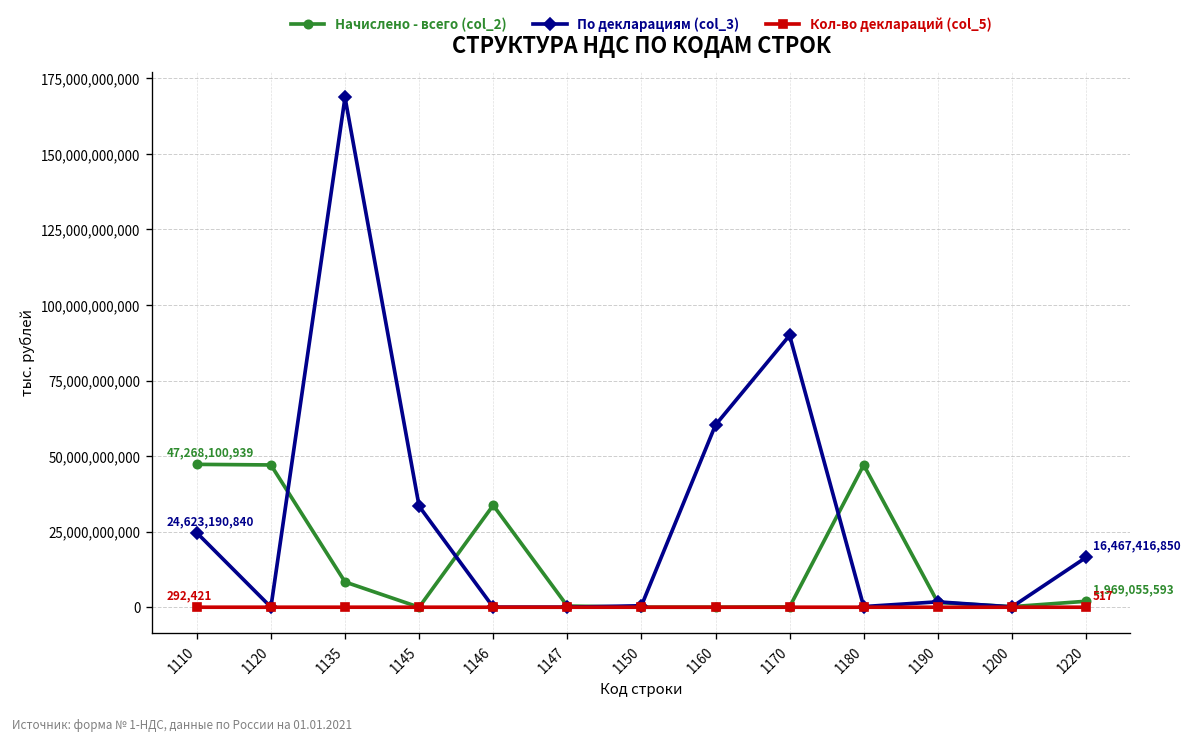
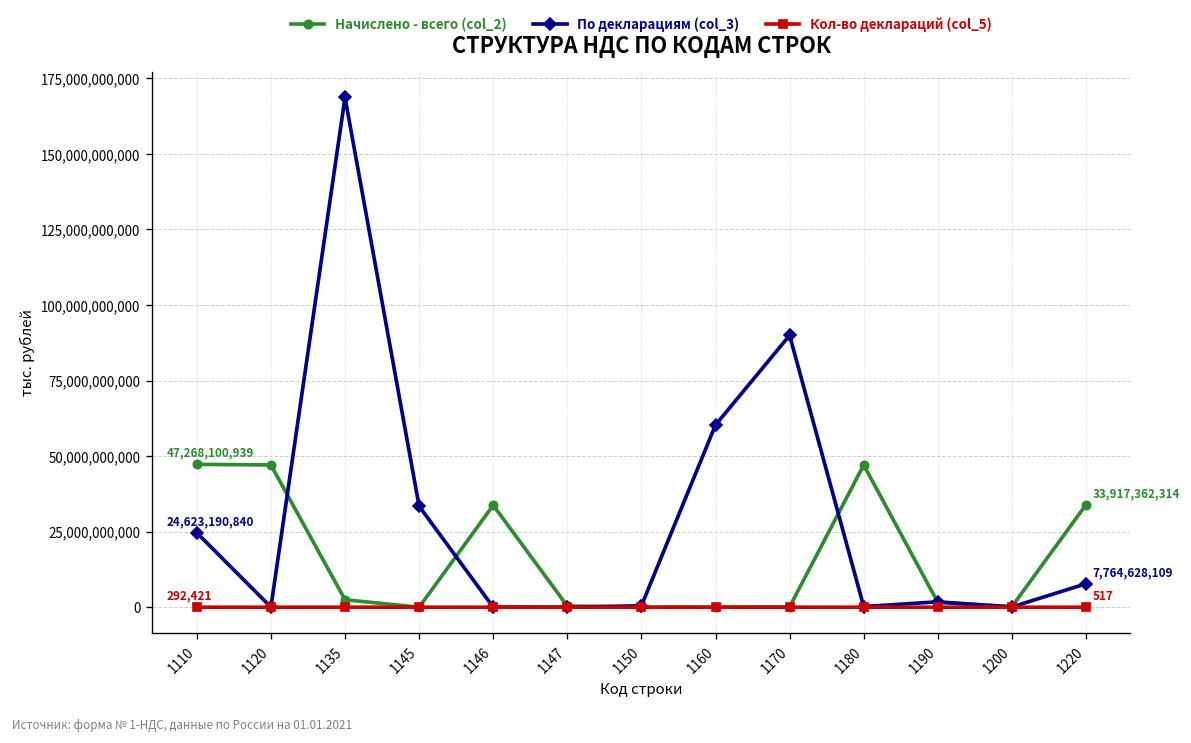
  {
    "Начислено - всего (col_2)": {
      "1110": "47,268,100,939",
-     "1135": "8,000,000,000",
-     "1220": "1,969,055,593"
+     "1135": "2,000,000,000",
+     "1220": "33,917,362,314"
    },
    "По декларациям (col_3)": {
      "1110": "24,623,190,840",
-     "1220": "16,467,416,850"
+     "1220": "7,764,628,109"
    },
    "Кол-во деклараций (col_5)": {
      "1110": "292,421",
      "1220": "517"
    }
  }
